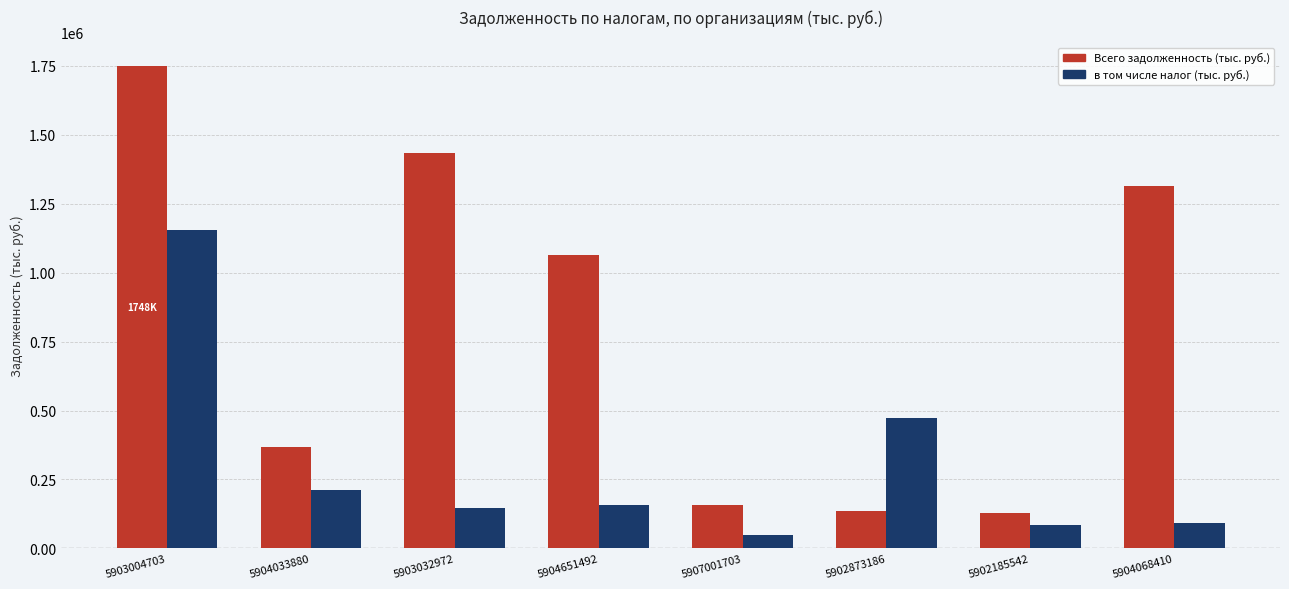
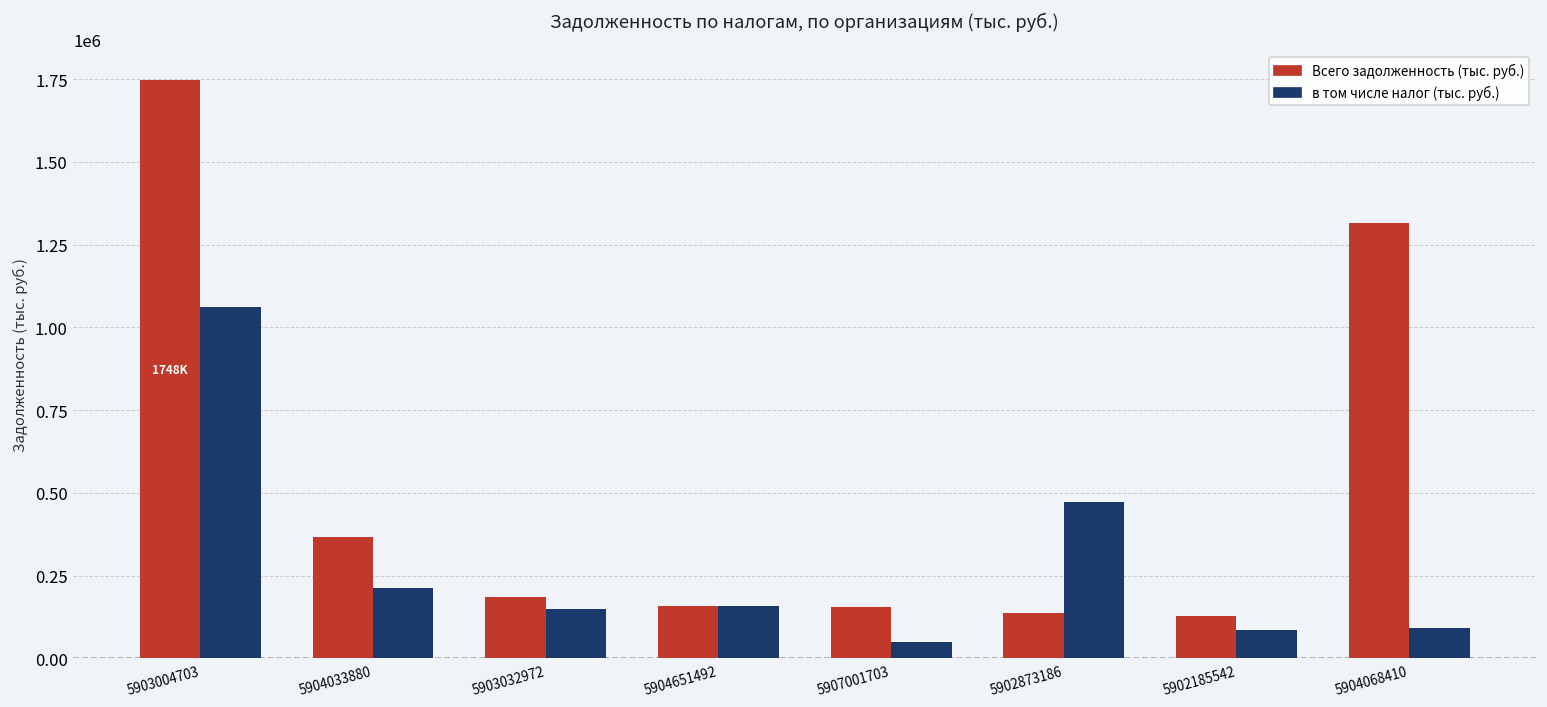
  {
    "Всего задолженность (тыс. руб.)": {
      "5904033880": 370000,
-     "5903032972": 1430000,
-     "5904651492": 1060000,
+     "5903032972": 190000,
+     "5904651492": 160000,
      "5907001703": 160000,
      "5902873186": 140000,
      "5902185542": 130000,
      "5904068410": 1320000
    },
    "в том числе налог (тыс. руб.)": {
-     "5903004703": 1160000,
+     "5903004703": 1060000,
      "5904033880": 210000,
      "5903032972": 150000,
      "5904651492": 160000,
      "5907001703": 50000,
      "5902873186": 470000,
      "5902185542": 90000,
      "5904068410": 90000
    }
  }
